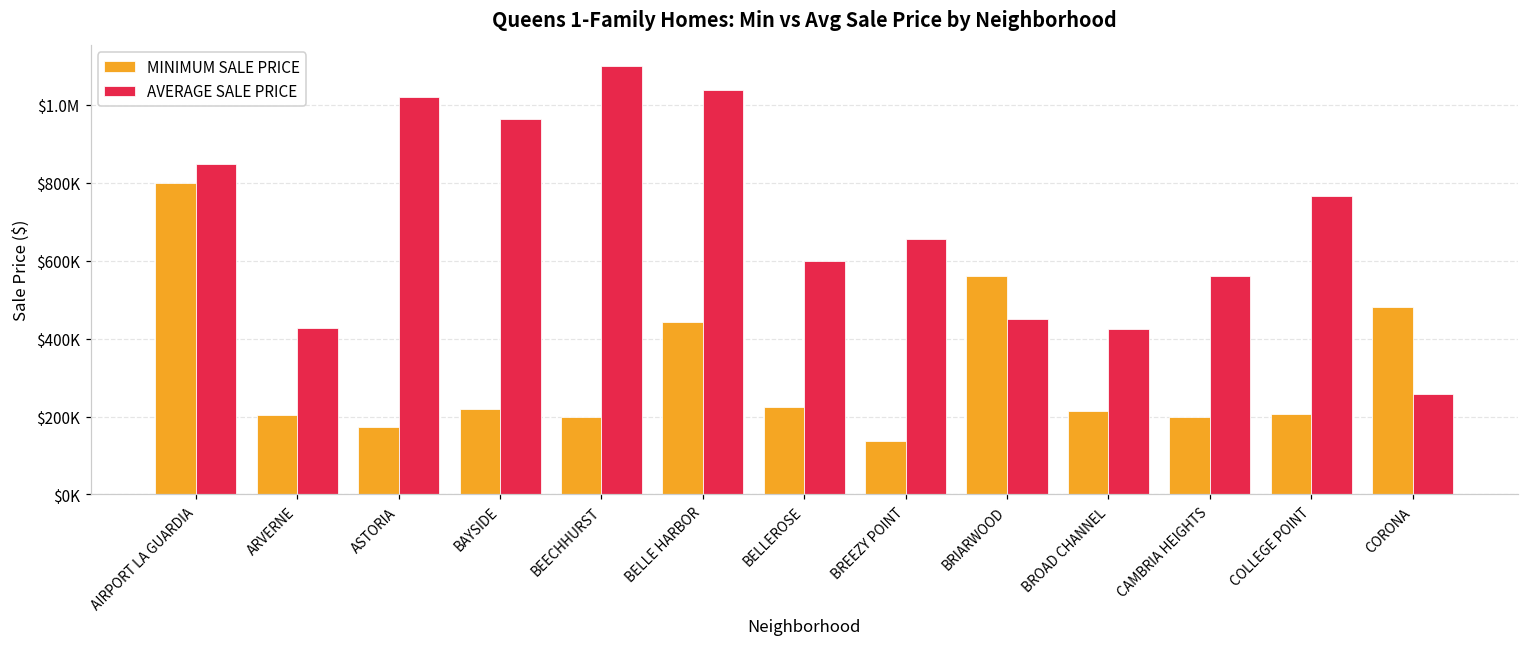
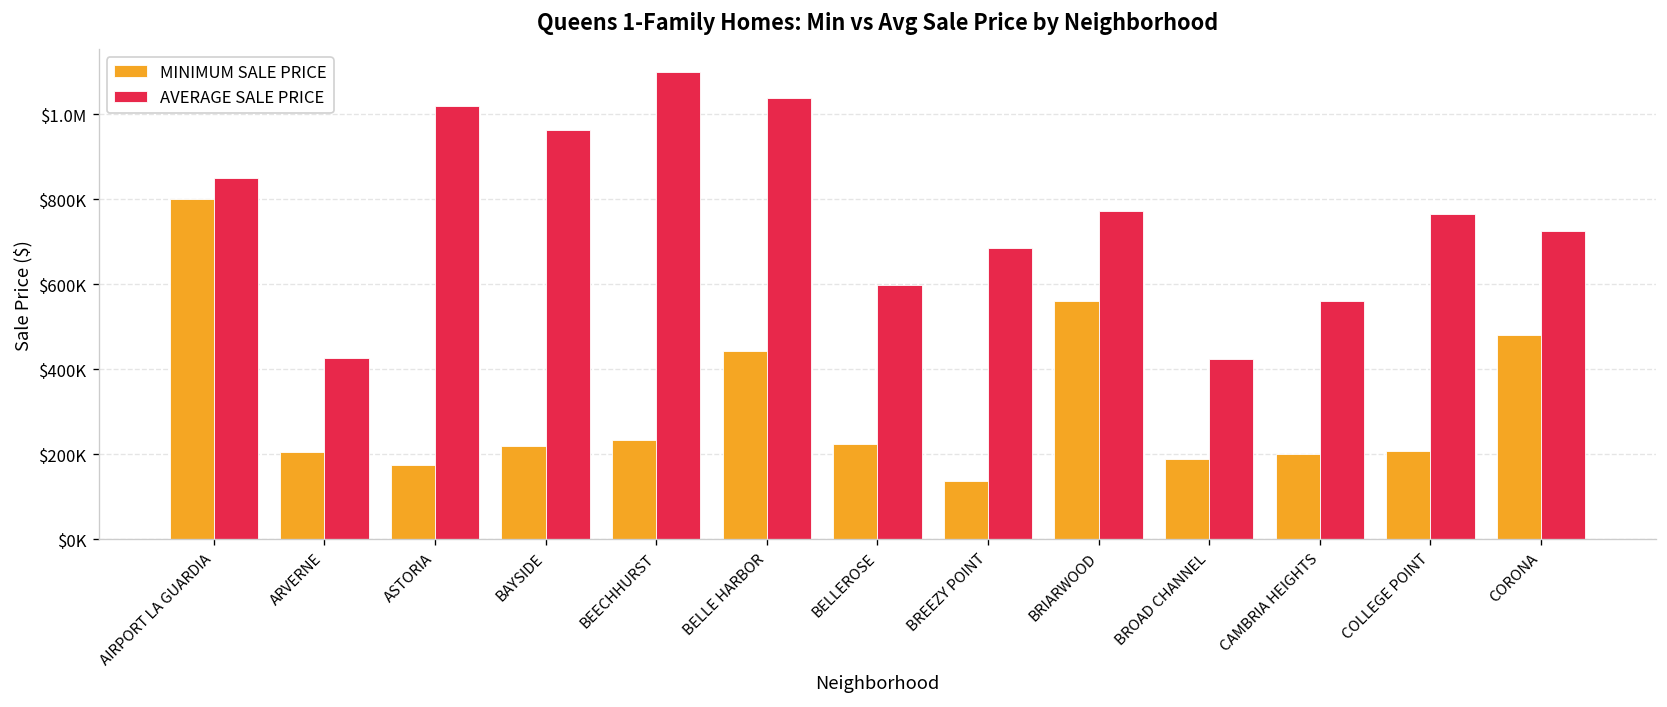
  {
    "MINIMUM SALE PRICE": {
      "AIRPORT LA GUARDIA": "$800000",
      "ARVERNE": "$210000",
      "ASTORIA": "$170000",
      "BAYSIDE": "$220000",
-     "BEECHHURST": "$200000",
+     "BEECHHURST": "$230000",
      "BELLE HARBOR": "$440000",
      "BELLEROSE": "$220000",
      "BREEZY POINT": "$140000",
      "BRIARWOOD": "$560000",
-     "BROAD CHANNEL": "$220000",
+     "BROAD CHANNEL": "$190000",
      "CAMBRIA HEIGHTS": "$200000",
      "COLLEGE POINT": "$210000",
      "CORONA": "$480000"
    },
    "AVERAGE SALE PRICE": {
      "AIRPORT LA GUARDIA": "$850000",
      "ARVERNE": "$430000",
      "ASTORIA": "$1020000",
      "BAYSIDE": "$960000",
      "BEECHHURST": "$1100000",
      "BELLE HARBOR": "$1040000",
      "BELLEROSE": "$600000",
-     "BREEZY POINT": "$660000",
-     "BRIARWOOD": "$450000",
+     "BREEZY POINT": "$690000",
+     "BRIARWOOD": "$770000",
      "BROAD CHANNEL": "$420000",
      "CAMBRIA HEIGHTS": "$560000",
      "COLLEGE POINT": "$770000",
-     "CORONA": "$260000"
+     "CORONA": "$730000"
    }
  }
